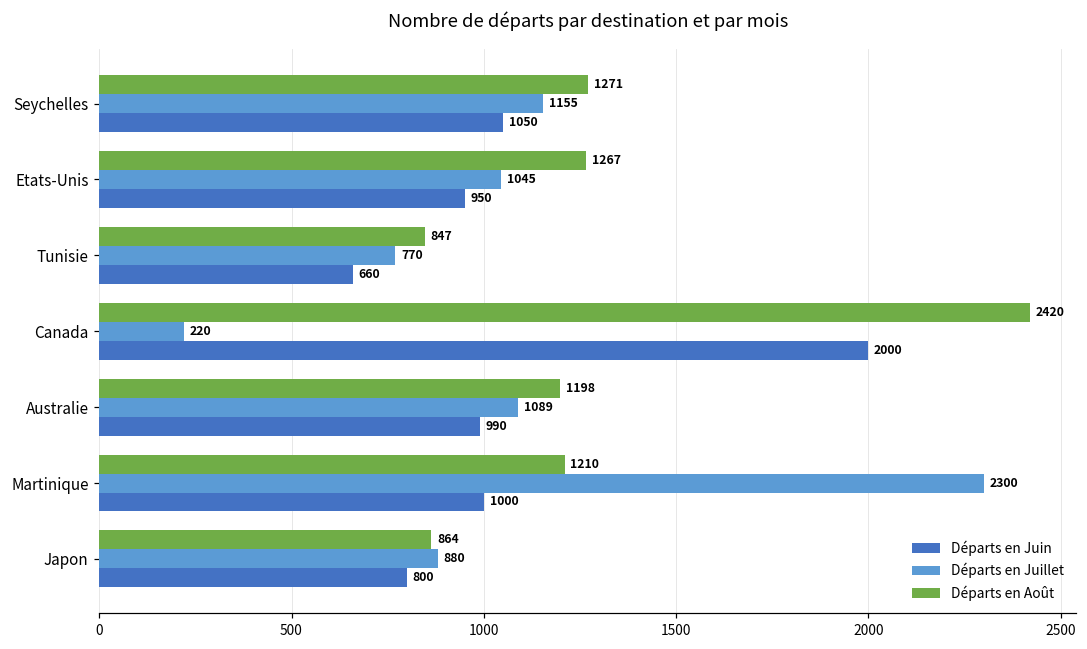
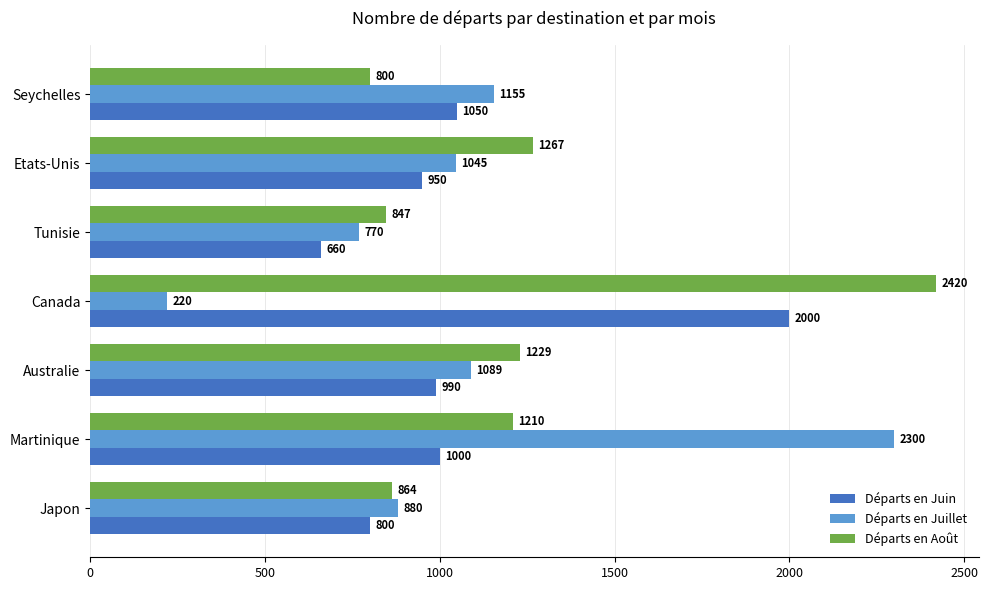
  {
    "Départs en Août": {
-     "Seychelles": 1271,
+     "Seychelles": 800,
      "Etats-Unis": 1267,
      "Tunisie": 847,
      "Canada": 2420,
-     "Australie": 1198,
+     "Australie": 1229,
      "Martinique": 1210,
      "Japon": 864
    }
  }
